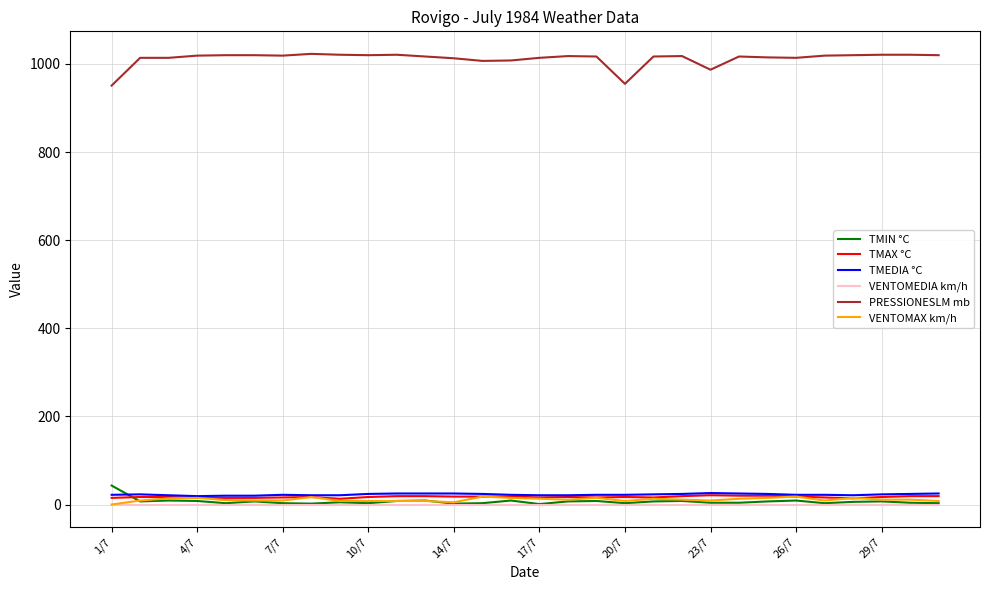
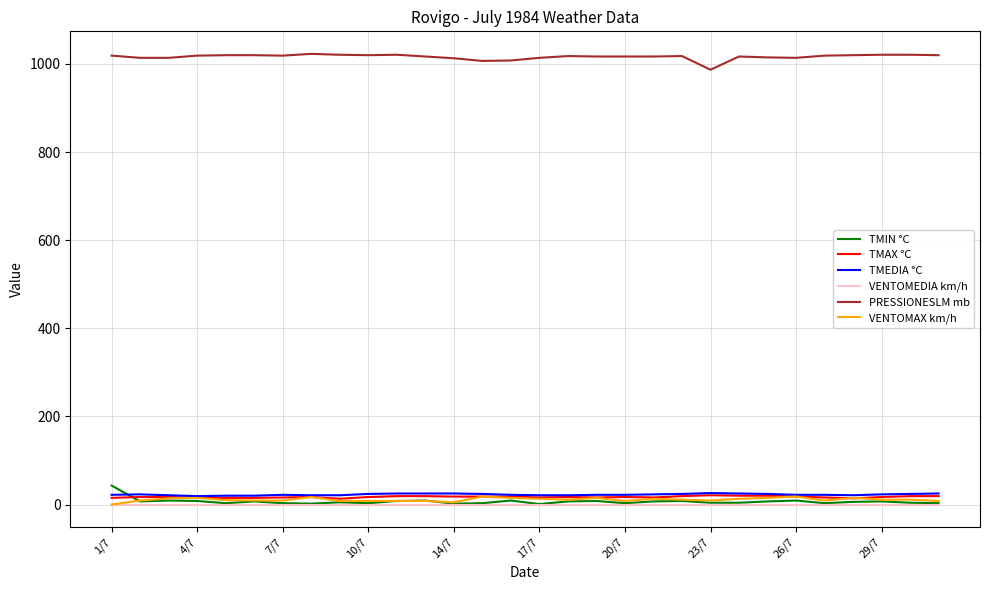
  {
    "TMIN °C": {
      "1/7": 40,
      "4/7": 10,
      "26/7": 10
    },
    "TMAX °C": {
      "1/7": 20,
      "7/7": 20,
      "10/7": 20,
      "14/7": 20,
      "29/7": 20
    },
    "TMEDIA °C": {
      "1/7": 20,
      "7/7": 20,
      "10/7": 20,
      "14/7": 30,
      "29/7": 20
    },
    "VENTOMEDIA km/h": {
      "4/7": 0,
      "26/7": 0,
      "29/7": 0
    },
    "PRESSIONESLM mb": {
-     "1/7": 950,
+     "1/7": 1020,
      "4/7": 1020,
      "7/7": 1020,
      "10/7": 1020,
      "14/7": 1010,
      "17/7": 1010,
-     "20/7": 960,
+     "20/7": 1020,
      "23/7": 990,
      "26/7": 1010,
      "29/7": 1020
    },
    "VENTOMAX km/h": {
      "7/7": 10
    }
  }
